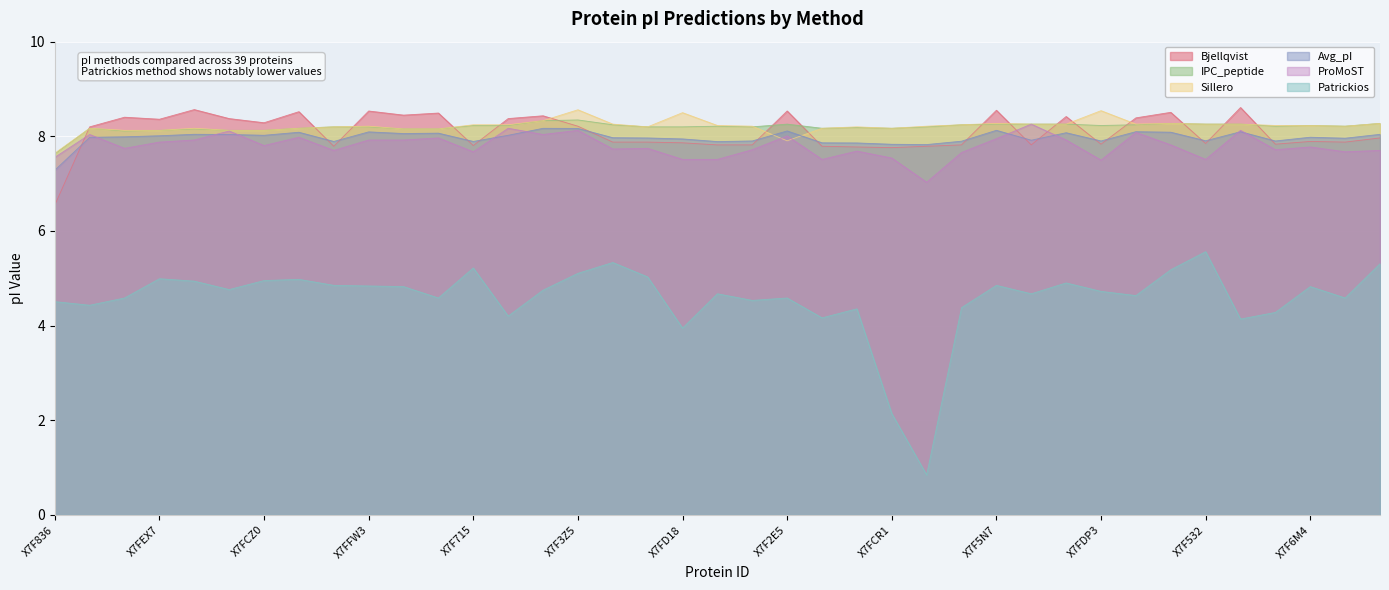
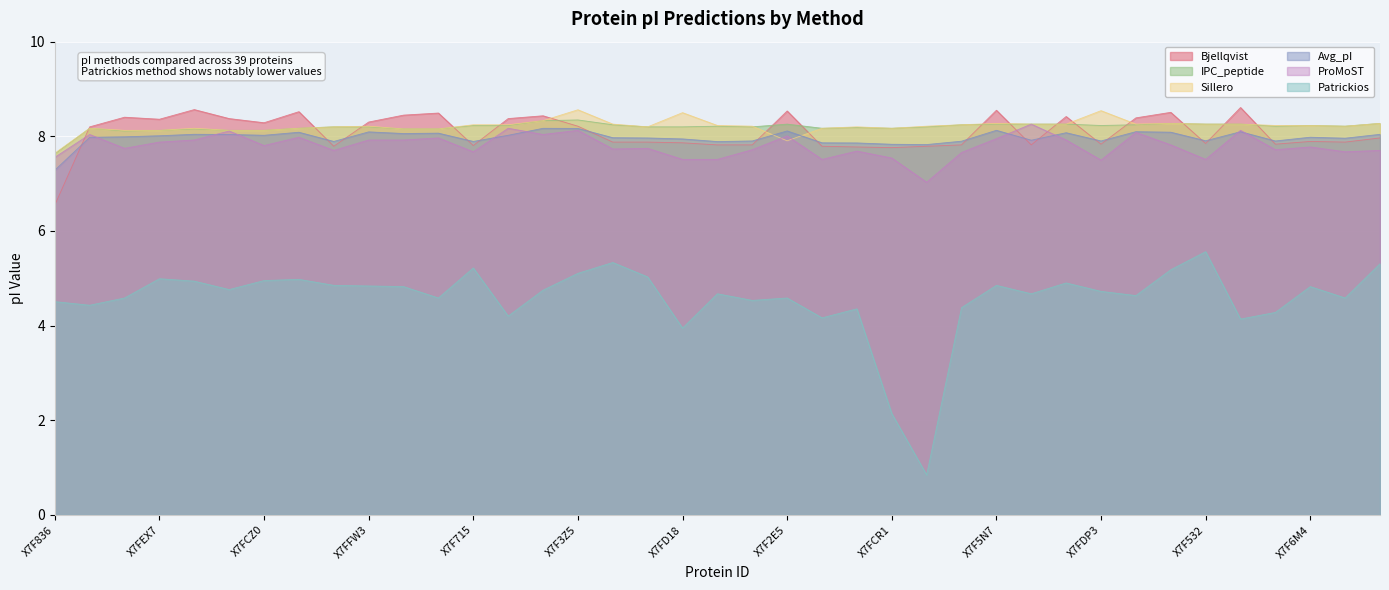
  {
    "Bjellqvist": {
      "X7F836": 6.5,
      "X7FEX7": 8.4,
      "X7FCZ0": 8.3,
-     "X7FFW3": 8.5,
+     "X7FFW3": 8.3,
      "X7F715": 7.8,
      "X7FD18": 7.9,
      "X7F2E5": 8.5,
      "X7FCR1": 7.8,
      "X7F5N7": 8.6,
      "X7FDP3": 7.8,
      "X7F532": 7.8,
      "X7F6M4": 7.9
    },
    "Sillero": {
      "X7F3Z5": 8.6,
      "X7FD18": 8.5,
      "X7F2E5": 7.9,
      "X7FDP3": 8.5
    }
  }
